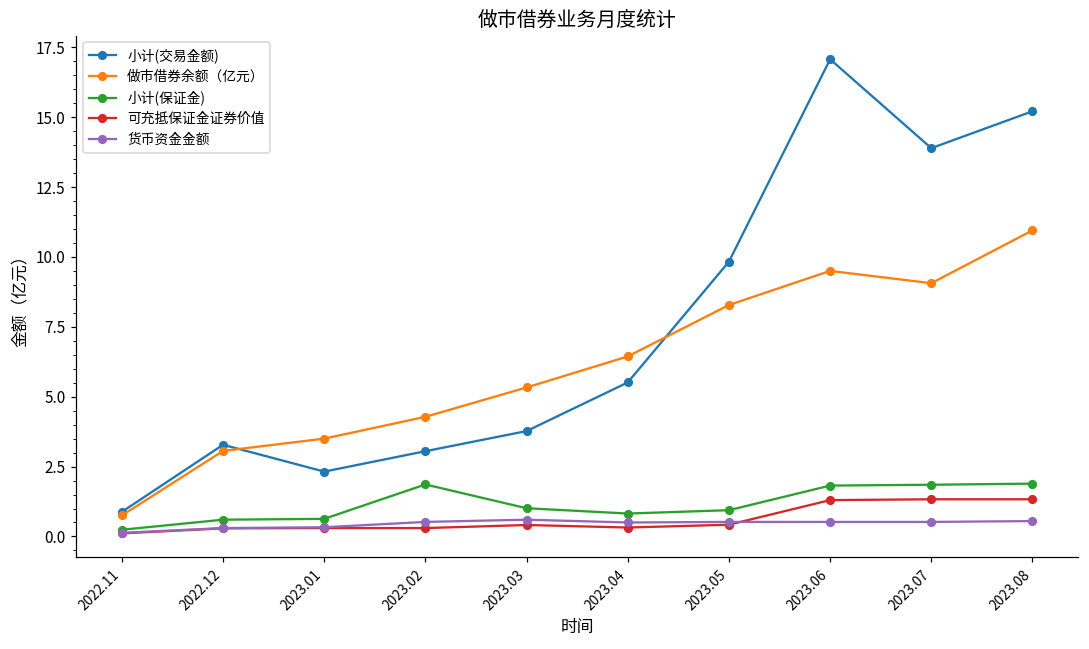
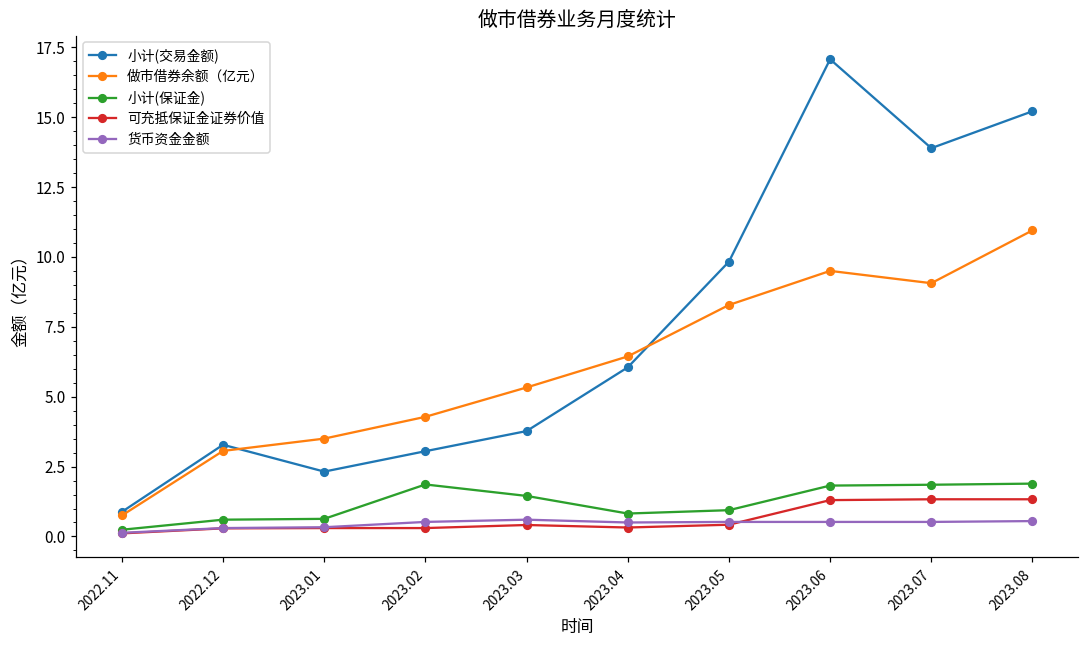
  {
    "小计(交易金额)": {
      "2022.11": 0.9,
      "2022.12": 3.3,
      "2023.01": 2.3,
      "2023.02": 3.1,
      "2023.03": 3.8,
-     "2023.04": 5.5,
+     "2023.04": 6.1,
      "2023.05": 9.8,
      "2023.06": 17.1,
      "2023.07": 13.9,
      "2023.08": 15.2
    },
    "做市借券余额（亿元）": {
      "2022.11": 0.8,
      "2022.12": 3.1,
      "2023.01": 3.5,
      "2023.02": 4.3,
      "2023.03": 5.3,
      "2023.04": 6.4,
      "2023.05": 8.3,
      "2023.06": 9.5,
      "2023.07": 9.1,
      "2023.08": 11.0
    },
    "小计(保证金)": {
      "2022.11": 0.2,
      "2022.12": 0.6,
      "2023.01": 0.6,
      "2023.02": 1.9,
-     "2023.03": 1.0,
+     "2023.03": 1.5,
      "2023.04": 0.8,
      "2023.05": 0.9,
      "2023.06": 1.8,
      "2023.07": 1.9,
      "2023.08": 1.9
    },
    "可充抵保证金证券价值": {
      "2023.02": 0.3,
      "2023.03": 0.4,
      "2023.04": 0.3,
      "2023.06": 1.3,
      "2023.07": 1.3,
      "2023.08": 1.3
    },
    "货币资金金额": {
      "2023.02": 0.5,
      "2023.03": 0.6,
      "2023.04": 0.5,
      "2023.06": 0.5,
      "2023.07": 0.5,
      "2023.08": 0.6
    }
  }
